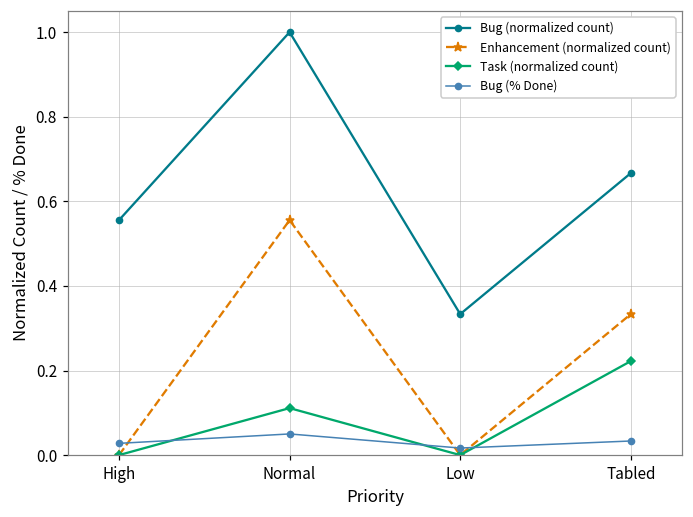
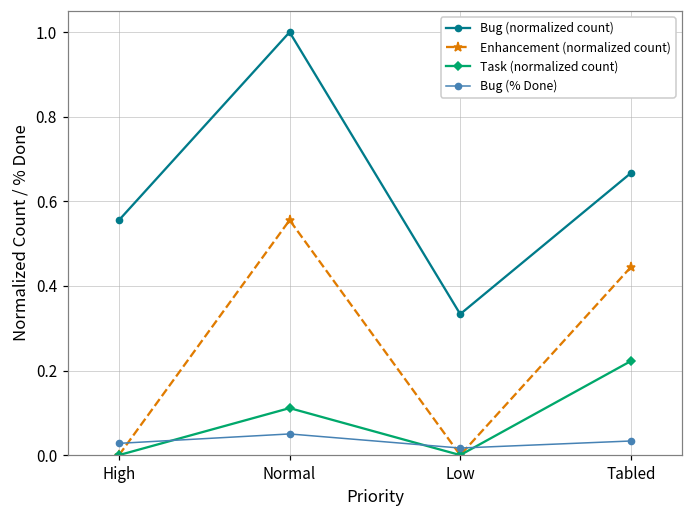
  {
    "Enhancement (normalized count)": {
      "Normal": 0.56,
-     "Tabled": 0.33
+     "Tabled": 0.44
    },
    "Bug (% Done)": {
      "High": 0.03,
      "Normal": 0.05,
      "Low": 0.02,
      "Tabled": 0.03
    }
  }
